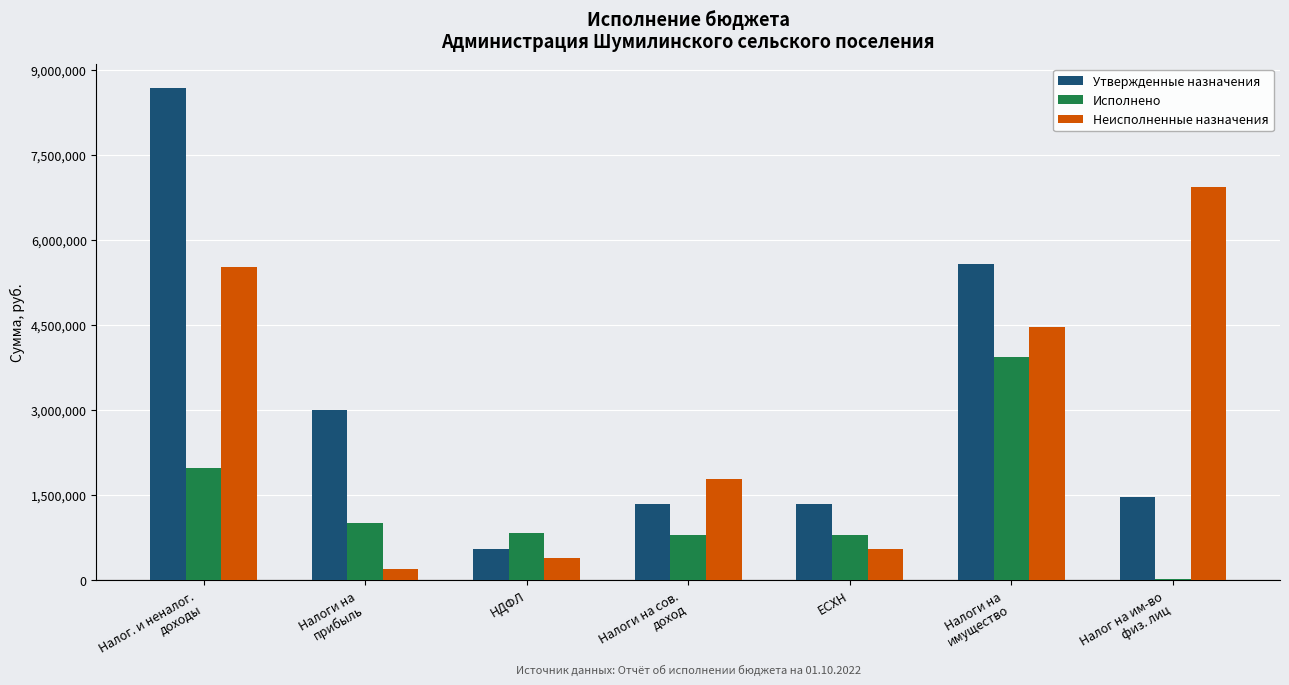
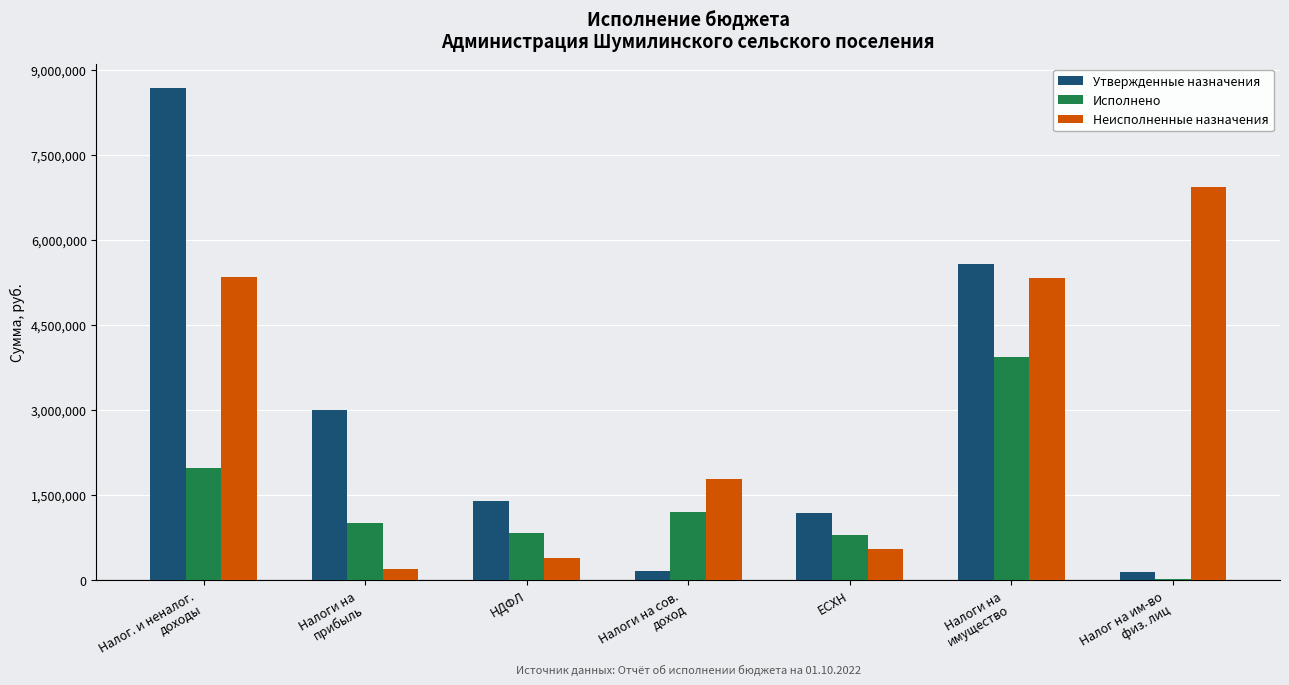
  {
    "Утвержденные назначения": {
      "Налог. и неналог. доходы": "8,700,000",
      "Налоги на прибыль": "3,000,000",
-     "НДФЛ": "500,000",
-     "Налоги на сов. доход": "1,300,000",
-     "ЕСХН": "1,300,000",
+     "НДФЛ": "1,400,000",
+     "Налоги на сов. доход": "200,000",
+     "ЕСХН": "1,200,000",
      "Налоги на имущество": "5,600,000",
-     "Налог на им-во физ. лиц": "1,500,000"
+     "Налог на им-во физ. лиц": "100,000"
    },
    "Исполнено": {
      "Налог. и неналог. доходы": "2,000,000",
      "Налоги на прибыль": "1,000,000",
      "НДФЛ": "800,000",
-     "Налоги на сов. доход": "800,000",
+     "Налоги на сов. доход": "1,200,000",
      "ЕСХН": "800,000",
      "Налоги на имущество": "3,900,000"
    },
    "Неисполненные назначения": {
-     "Налог. и неналог. доходы": "5,500,000",
+     "Налог. и неналог. доходы": "5,300,000",
      "Налоги на прибыль": "200,000",
      "НДФЛ": "400,000",
      "Налоги на сов. доход": "1,800,000",
      "ЕСХН": "500,000",
-     "Налоги на имущество": "4,500,000",
+     "Налоги на имущество": "5,300,000",
      "Налог на им-во физ. лиц": "6,900,000"
    }
  }
